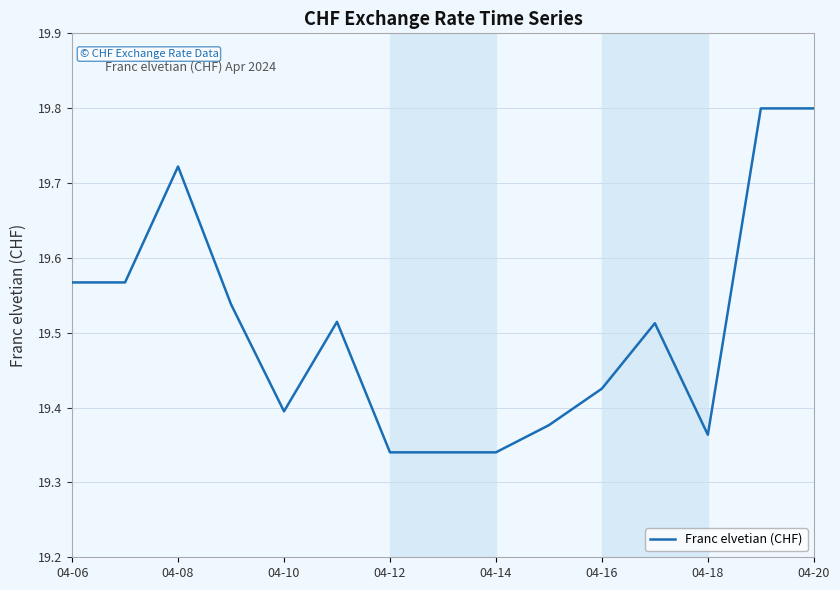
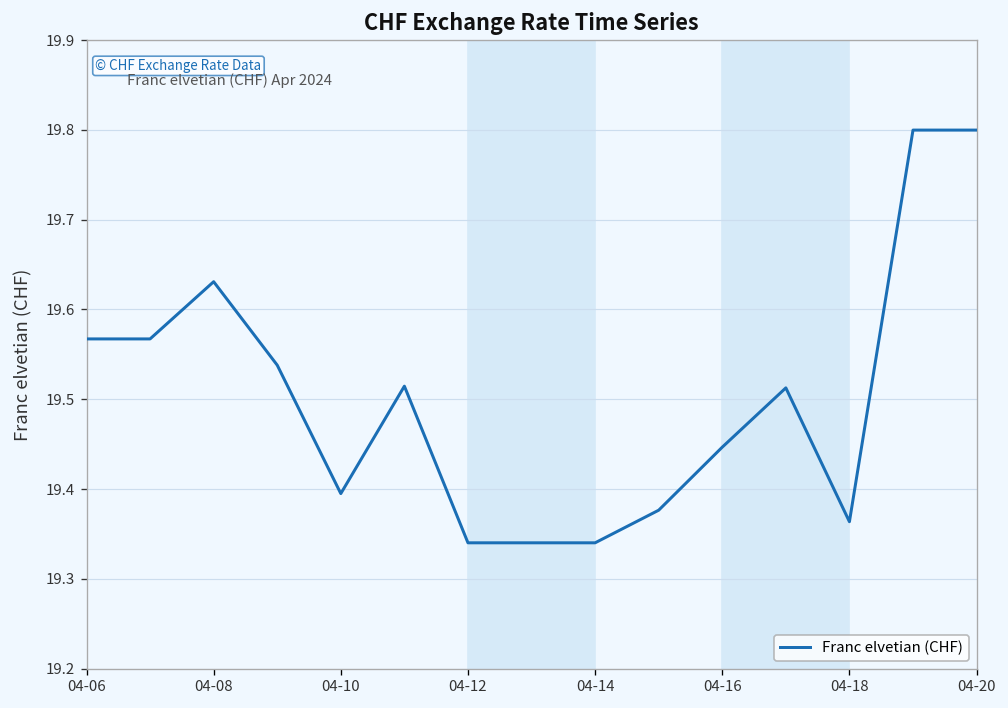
  {
    "04-06": 19.57,
-   "04-08": 19.72,
+   "04-08": 19.63,
    "04-10": 19.40,
    "04-12": 19.34,
    "04-14": 19.34,
-   "04-16": 19.43,
+   "04-16": 19.45,
    "04-18": 19.36,
    "04-20": 19.80
  }
